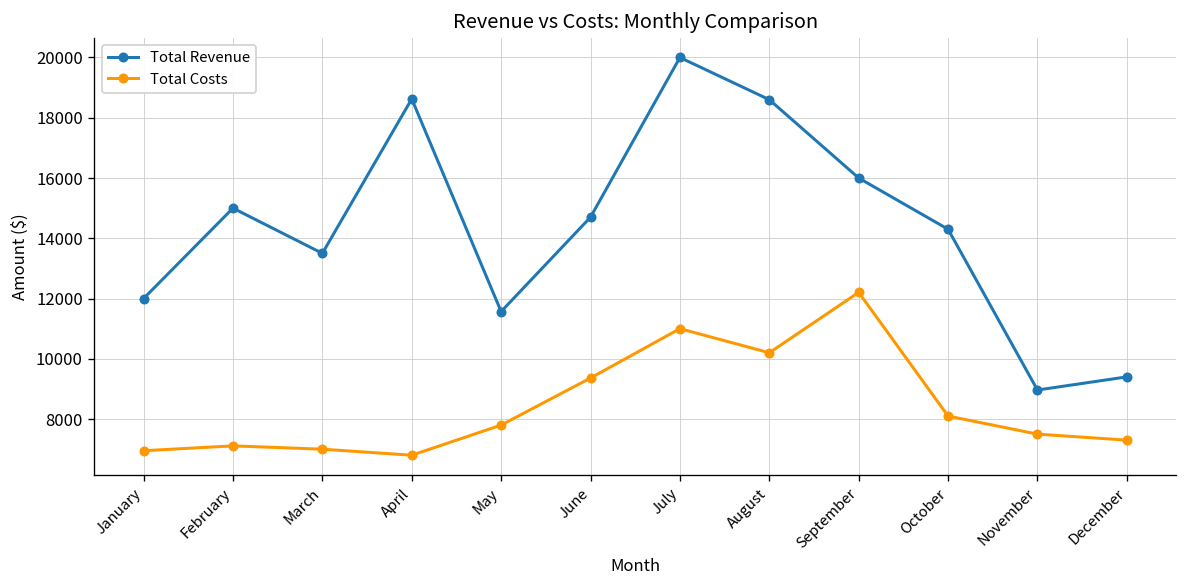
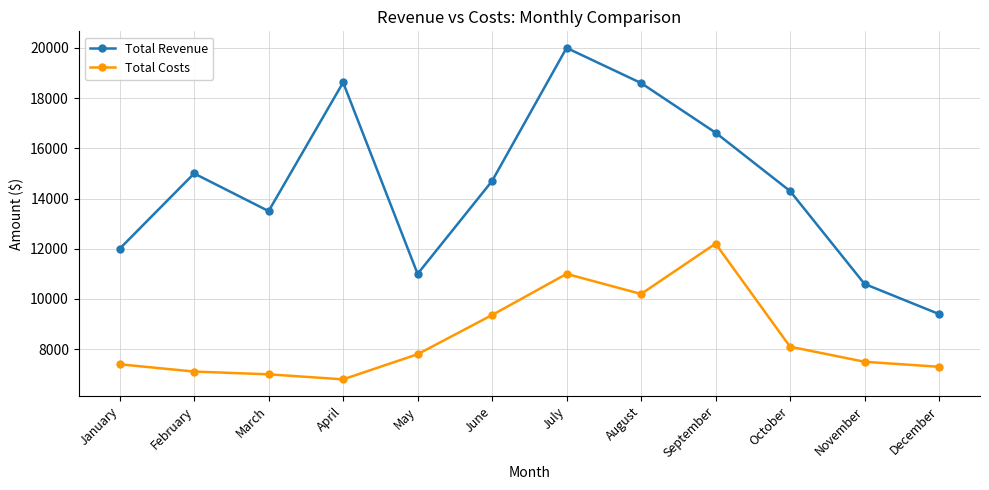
  {
    "Total Revenue": {
      "January": 12000,
      "February": 15000,
      "March": 13500,
      "April": 18600,
-     "May": 11600,
+     "May": 11000,
      "June": 14700,
      "July": 20000,
      "August": 18600,
-     "September": 16000,
+     "September": 16600,
      "October": 14300,
-     "November": 9000,
+     "November": 10600,
      "December": 9400
    },
    "Total Costs": {
-     "January": 6900,
+     "January": 7400,
      "February": 7100,
      "March": 7000,
      "April": 6800,
      "May": 7800,
      "June": 9400,
      "July": 11000,
      "August": 10200,
      "September": 12200,
      "October": 8100,
      "November": 7500,
      "December": 7300
    }
  }
